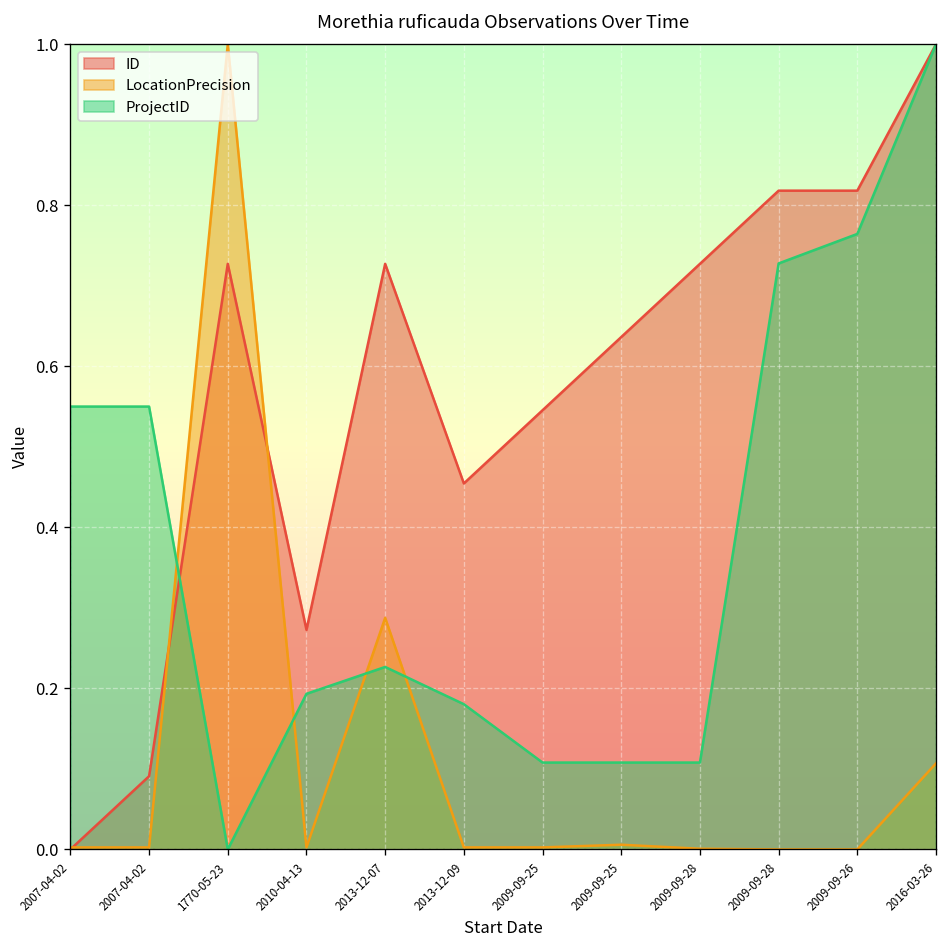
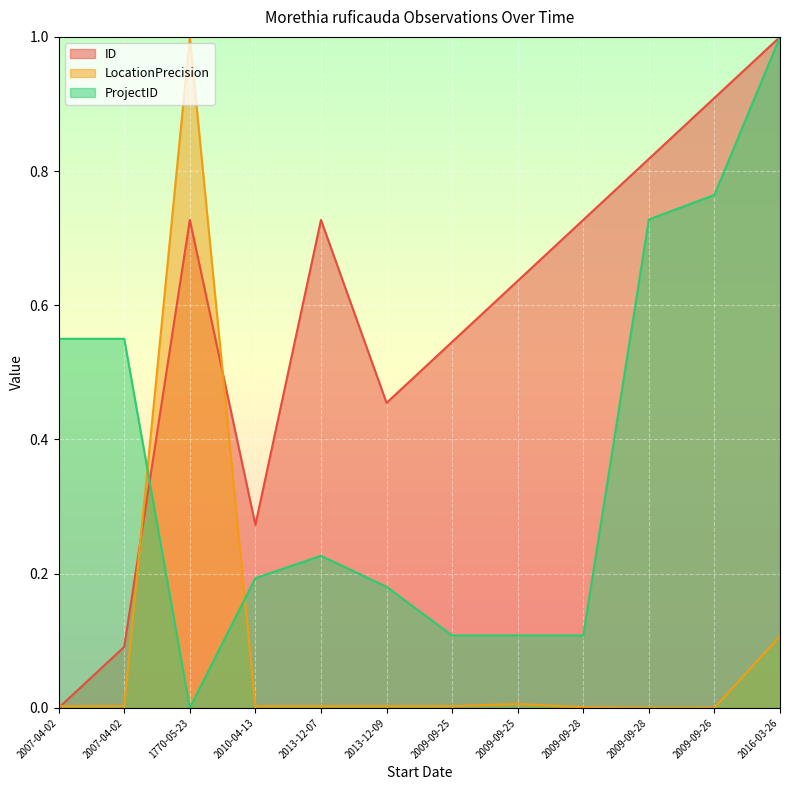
  {
    "ID": {
      "1770-05-23": 0.73,
      "2010-04-13": 0.27,
      "2013-12-07": 0.73,
      "2013-12-09": 0.45,
-     "2009-09-26": 0.82
+     "2009-09-26": 0.91
    },
    "LocationPrecision": {
      "1770-05-23": 1.00,
      "2010-04-13": 0.00,
-     "2013-12-07": 0.29,
+     "2013-12-07": 0.00,
      "2013-12-09": 0.00,
      "2009-09-26": 0.00,
      "2016-03-26": 0.11
    },
    "ProjectID": {
      "1770-05-23": 0.00,
      "2010-04-13": 0.19,
      "2013-12-07": 0.23,
      "2013-12-09": 0.18,
      "2009-09-26": 0.76
    }
  }
